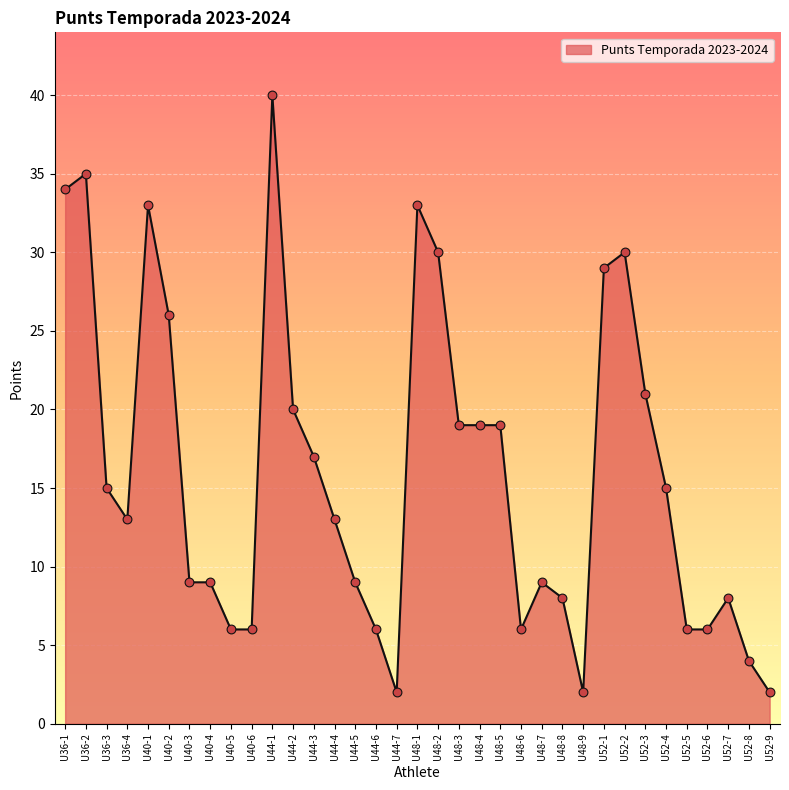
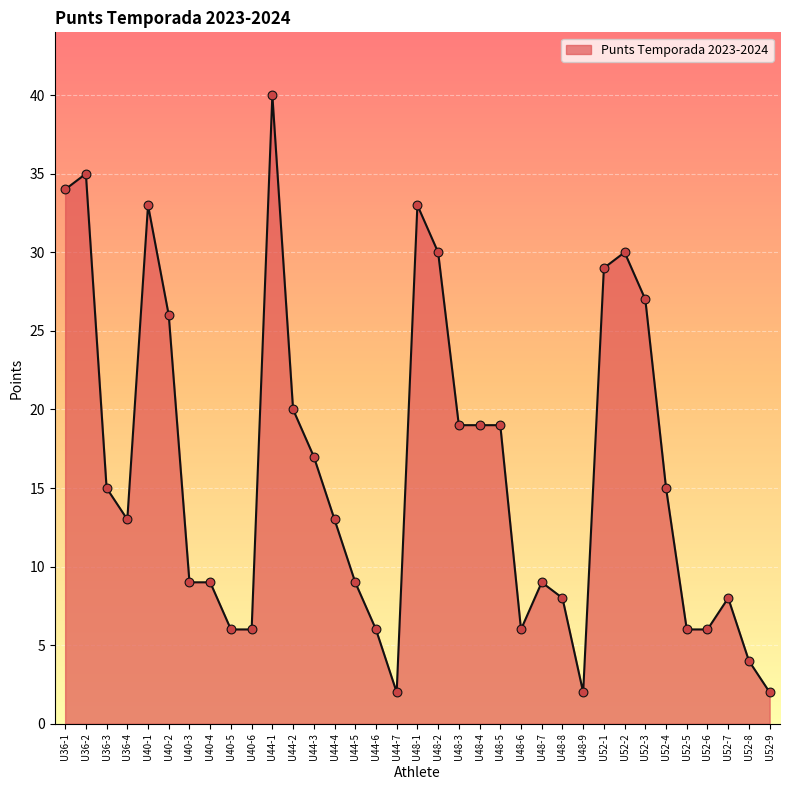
  {
    "U36-1": 34,
    "U36-2": 35,
    "U36-3": 15,
    "U36-4": 13,
    "U40-1": 33,
    "U40-2": 26,
    "U40-3": 9,
    "U40-4": 9,
    "U40-5": 6,
    "U40-6": 6,
    "U44-1": 40,
    "U44-2": 20,
    "U44-3": 17,
    "U44-4": 13,
    "U44-5": 9,
    "U44-6": 6,
    "U44-7": 2,
    "U48-1": 33,
    "U48-2": 30,
    "U48-3": 19,
    "U48-4": 19,
    "U48-5": 19,
    "U48-6": 6,
    "U48-7": 9,
    "U48-8": 8,
    "U48-9": 2,
    "U52-1": 29,
    "U52-2": 30,
-   "U52-3": 21,
+   "U52-3": 27,
    "U52-4": 15,
    "U52-5": 6,
    "U52-6": 6,
    "U52-7": 8,
    "U52-8": 4,
    "U52-9": 2
  }
